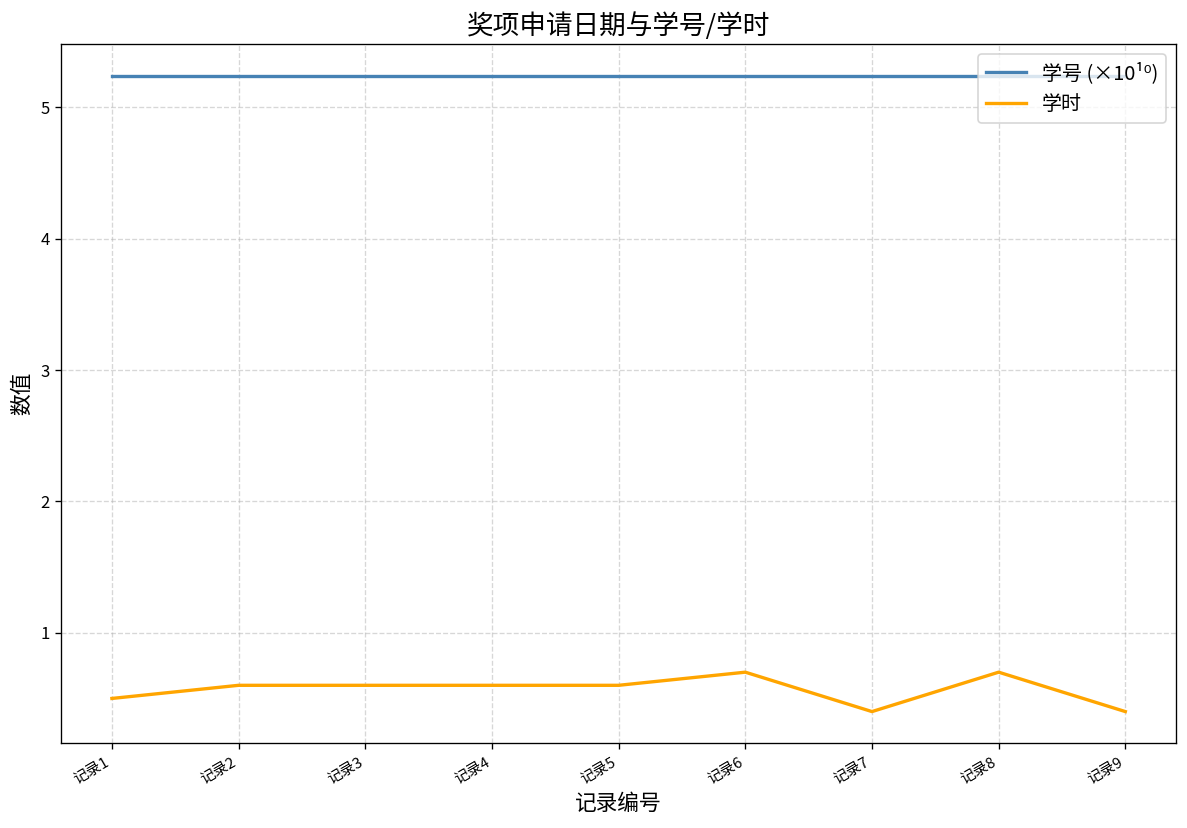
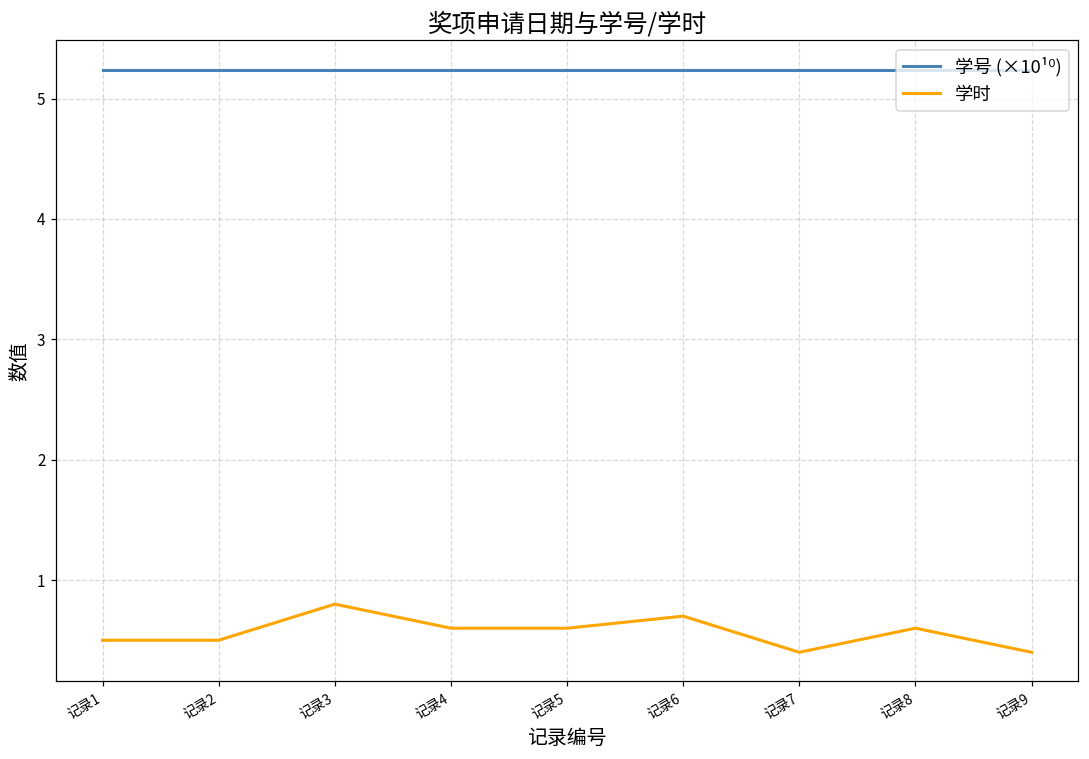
  {
    "学号 (×10¹⁰)": {
      "记录1": 5.24,
      "记录2": 5.24,
      "记录3": 5.24,
      "记录4": 5.24,
      "记录5": 5.24,
      "记录6": 5.24,
      "记录7": 5.24
    },
    "学时": {
      "记录1": 0.5,
-     "记录2": 0.6,
-     "记录3": 0.6,
+     "记录2": 0.5,
+     "记录3": 0.8,
      "记录4": 0.6,
      "记录5": 0.6,
      "记录6": 0.7,
      "记录7": 0.4,
-     "记录8": 0.7,
+     "记录8": 0.6,
      "记录9": 0.4
    }
  }
